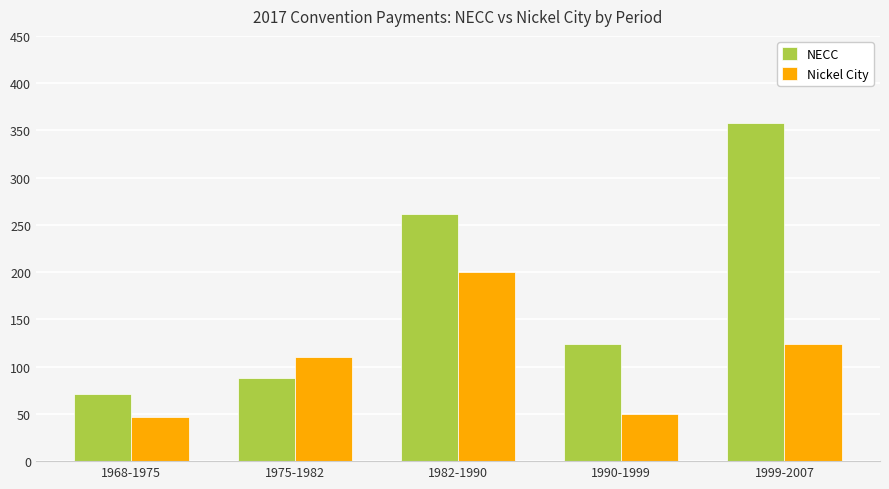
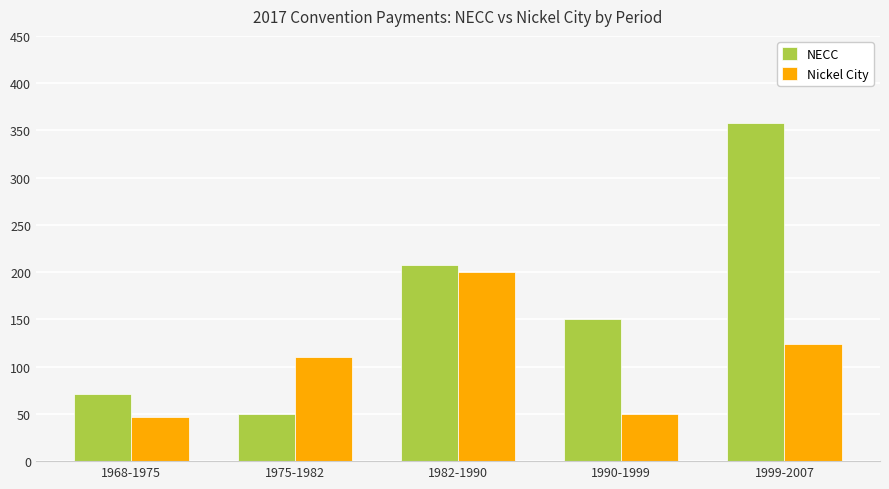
  {
    "NECC": {
      "1968-1975": 70,
-     "1975-1982": 90,
-     "1982-1990": 260,
-     "1990-1999": 120,
+     "1975-1982": 50,
+     "1982-1990": 210,
+     "1990-1999": 150,
      "1999-2007": 360
    },
    "Nickel City": {
      "1968-1975": 50,
      "1975-1982": 110,
      "1982-1990": 200,
      "1990-1999": 50,
      "1999-2007": 120
    }
  }
